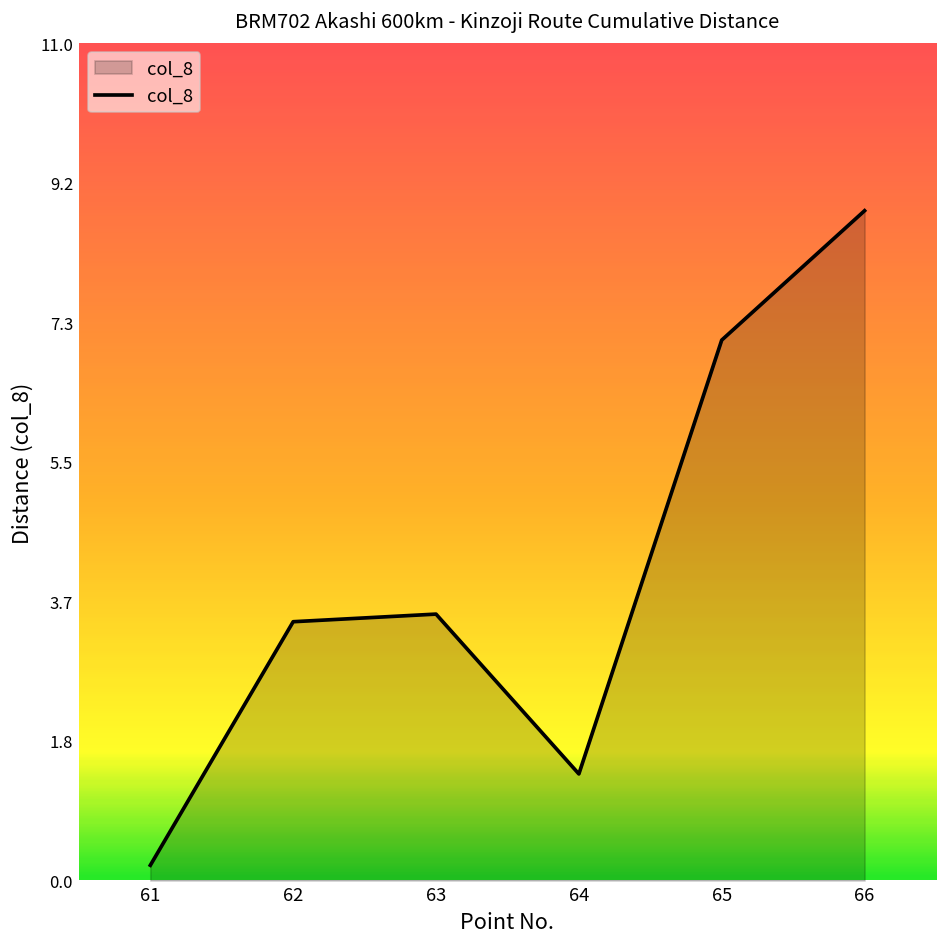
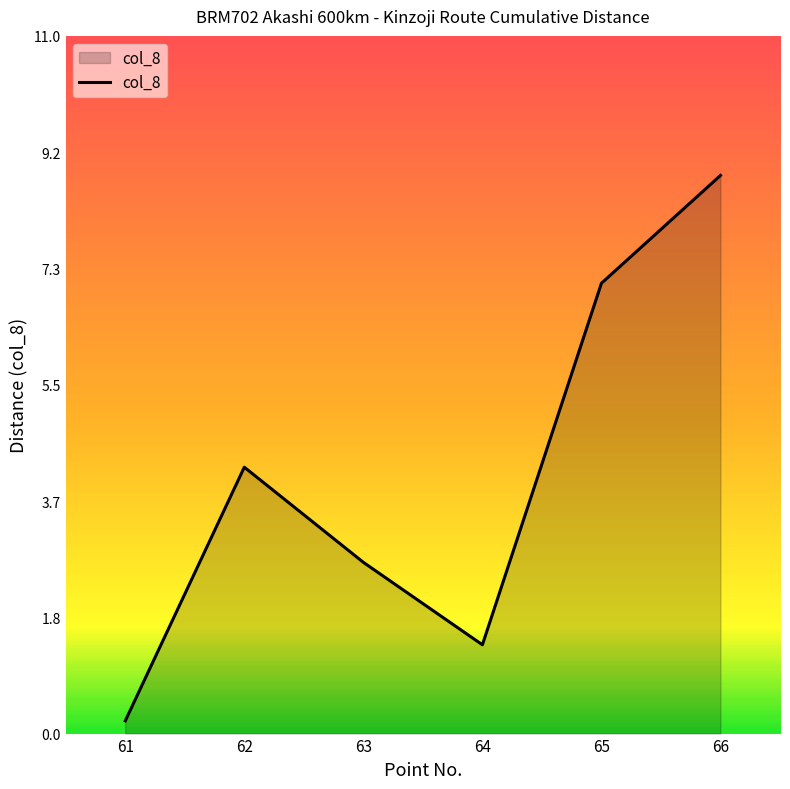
  {
    "61": 0.2,
-   "62": 3.4,
-   "63": 3.5,
+   "62": 4.2,
+   "63": 2.7,
    "64": 1.4,
    "65": 7.1,
    "66": 8.8
  }
